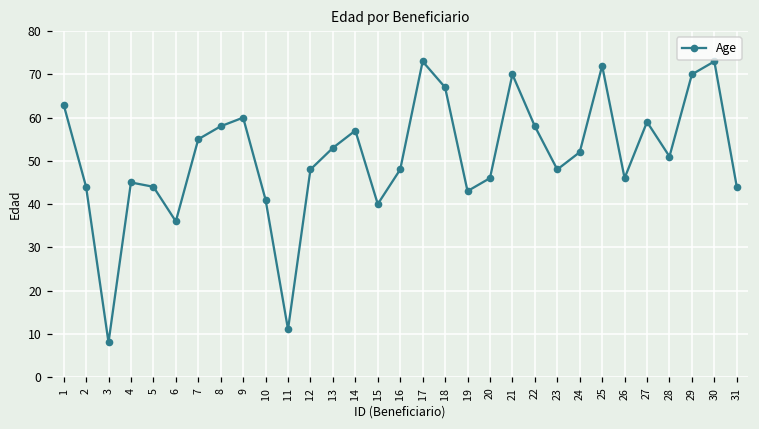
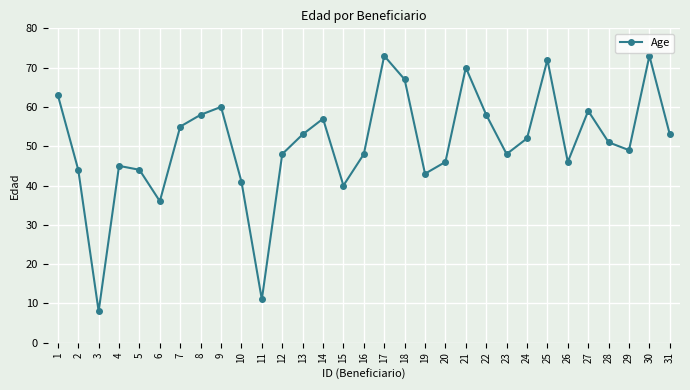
  {
    "1": 63,
    "2": 44,
    "3": 8,
    "4": 45,
    "5": 44,
    "6": 36,
    "7": 55,
    "8": 58,
    "9": 60,
    "10": 41,
    "11": 11,
    "12": 48,
    "13": 53,
    "14": 57,
    "15": 40,
    "16": 48,
    "17": 73,
    "18": 67,
    "19": 43,
    "20": 46,
    "21": 70,
    "22": 58,
    "23": 48,
    "24": 52,
    "25": 72,
    "26": 46,
    "27": 59,
    "28": 51,
-   "29": 70,
+   "29": 49,
    "30": 73,
-   "31": 44
+   "31": 53
  }
